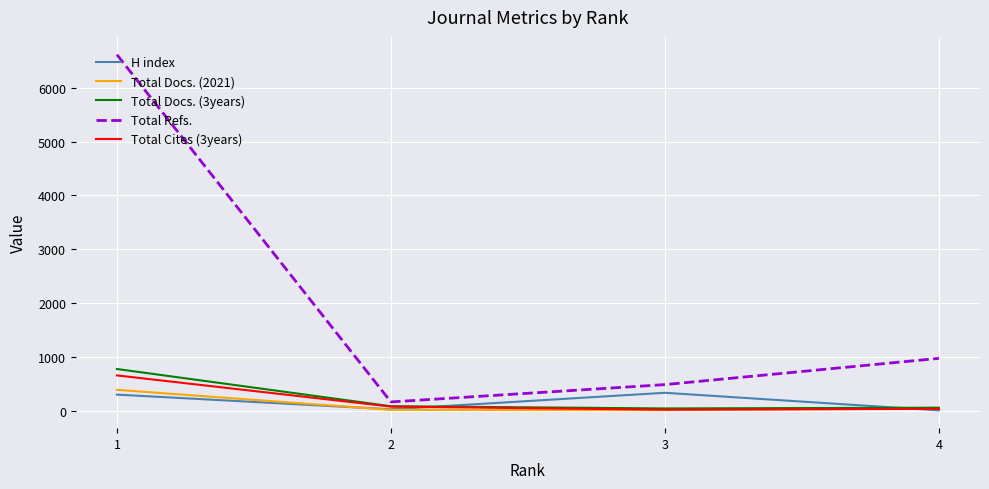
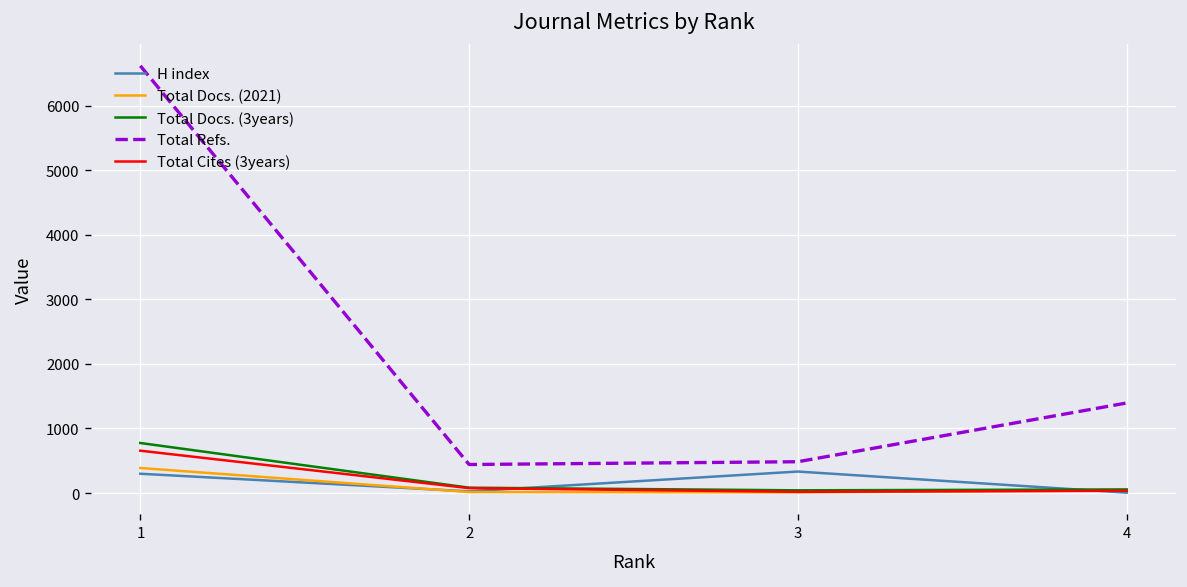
  {
    "H index": {
      "1": 300,
      "3": 300
    },
    "Total Docs. (2021)": {
      "1": 400
    },
    "Total Docs. (3years)": {
      "1": 800
    },
    "Total Refs.": {
      "1": 6600,
-     "2": 200,
+     "2": 400,
      "3": 500,
-     "4": 1000
+     "4": 1400
    },
    "Total Cites (3years)": {
      "1": 700
    }
  }
